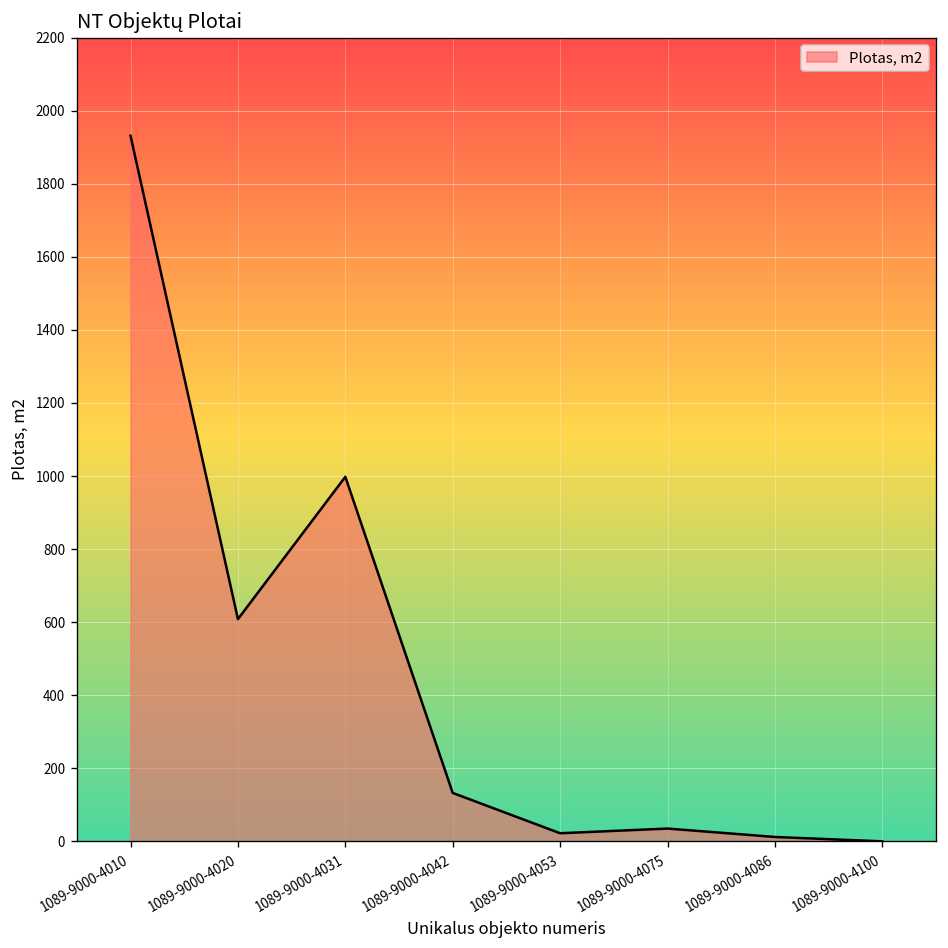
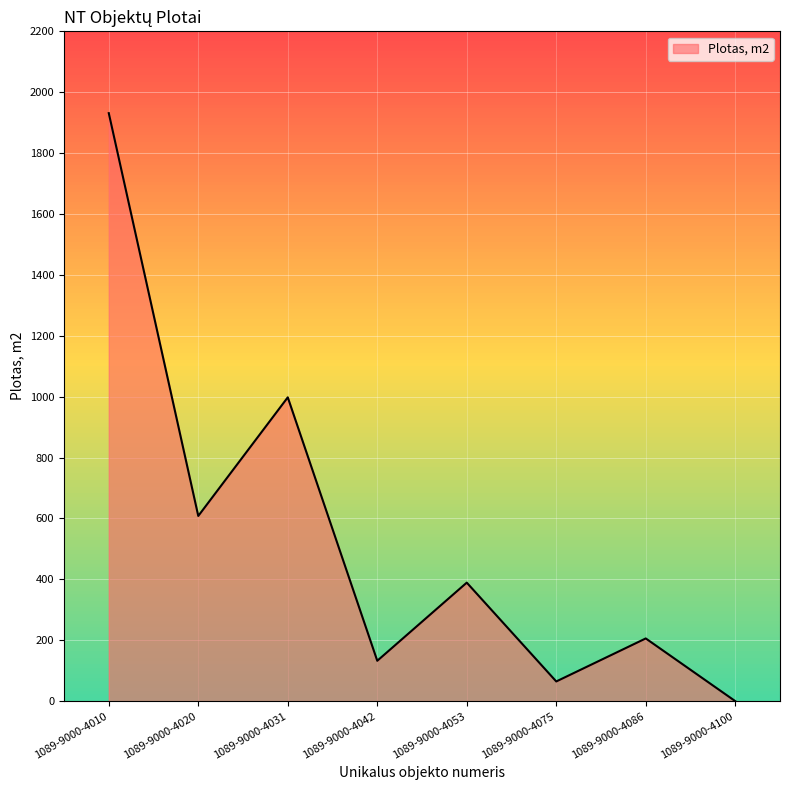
  {
    "1089-9000-4010": 1930,
    "1089-9000-4020": 610,
    "1089-9000-4031": 1000,
    "1089-9000-4042": 130,
-   "1089-9000-4053": 20,
-   "1089-9000-4075": 40,
-   "1089-9000-4086": 10,
+   "1089-9000-4053": 390,
+   "1089-9000-4075": 60,
+   "1089-9000-4086": 210,
    "1089-9000-4100": 0
  }
